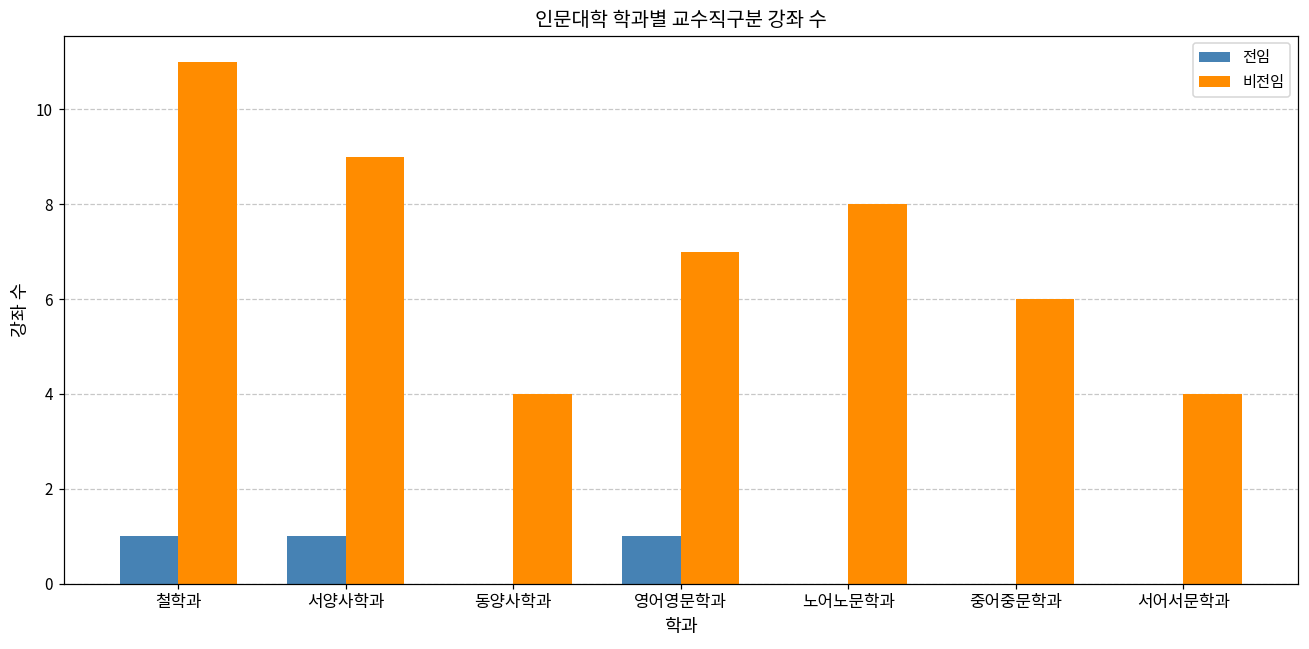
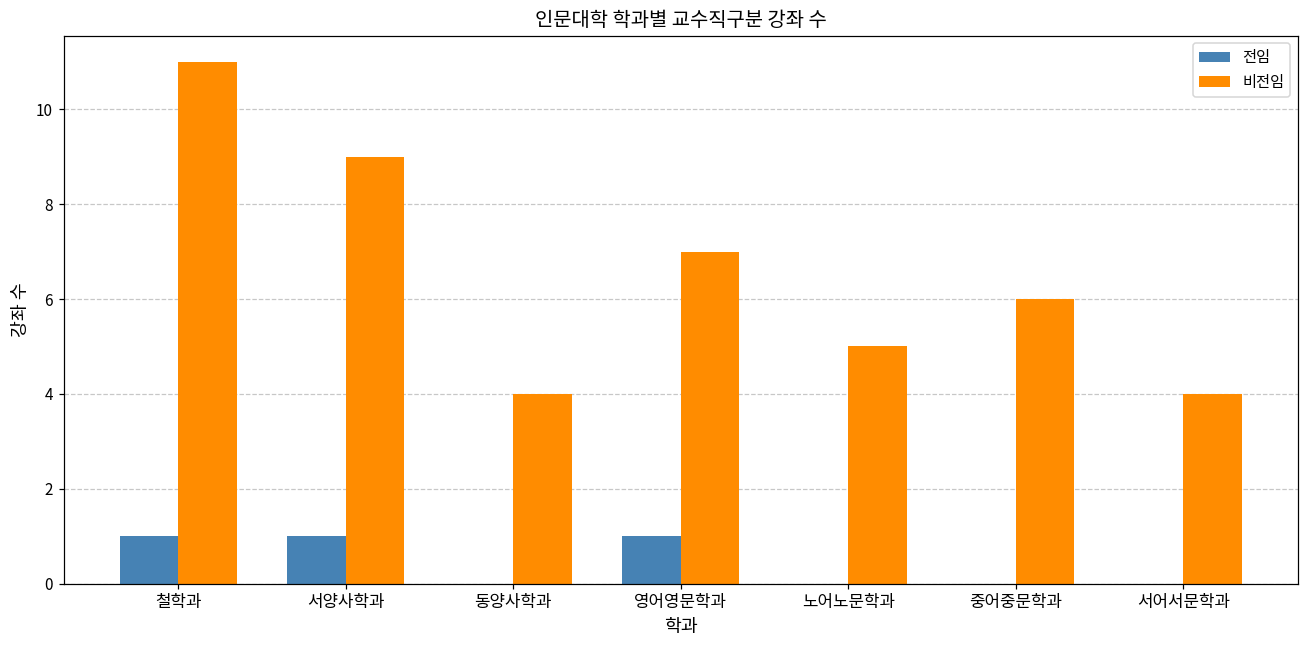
  {
    "전임": {
      "철학과": 1,
      "서양사학과": 1,
      "동양사학과": 0,
      "영어영문학과": 1,
      "노어노문학과": 0,
      "중어중문학과": 0,
      "서어서문학과": 0
    },
    "비전임": {
      "철학과": 11,
      "서양사학과": 9,
      "동양사학과": 4,
      "영어영문학과": 7,
-     "노어노문학과": 8,
+     "노어노문학과": 5,
      "중어중문학과": 6,
      "서어서문학과": 4
    }
  }
